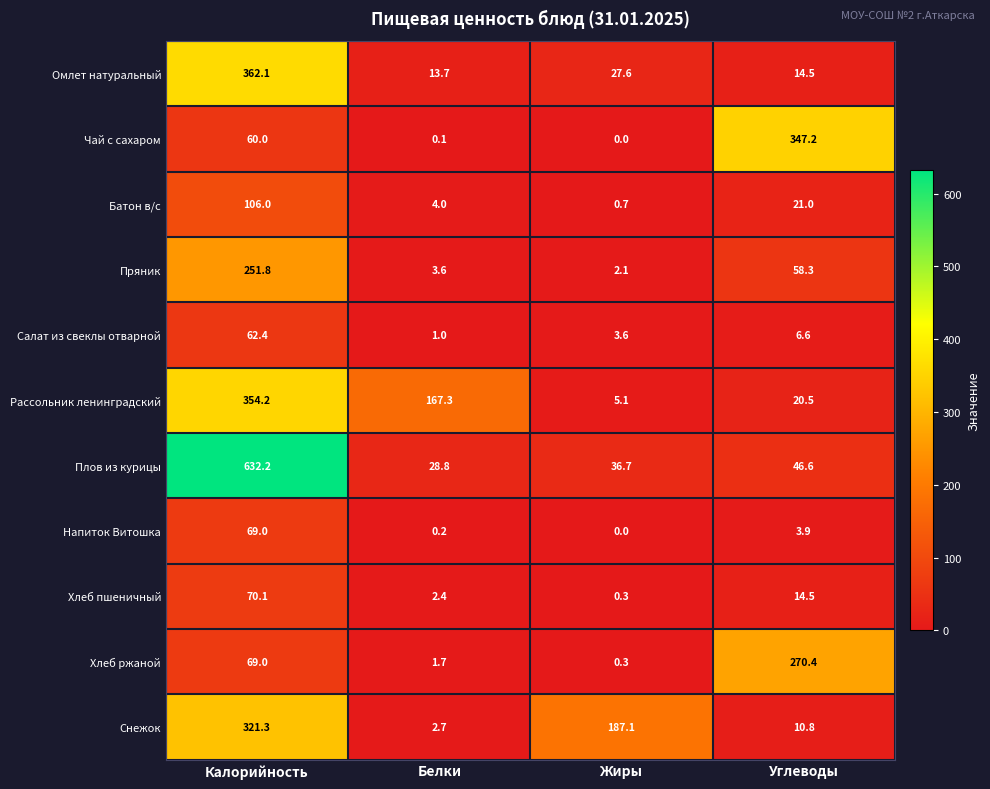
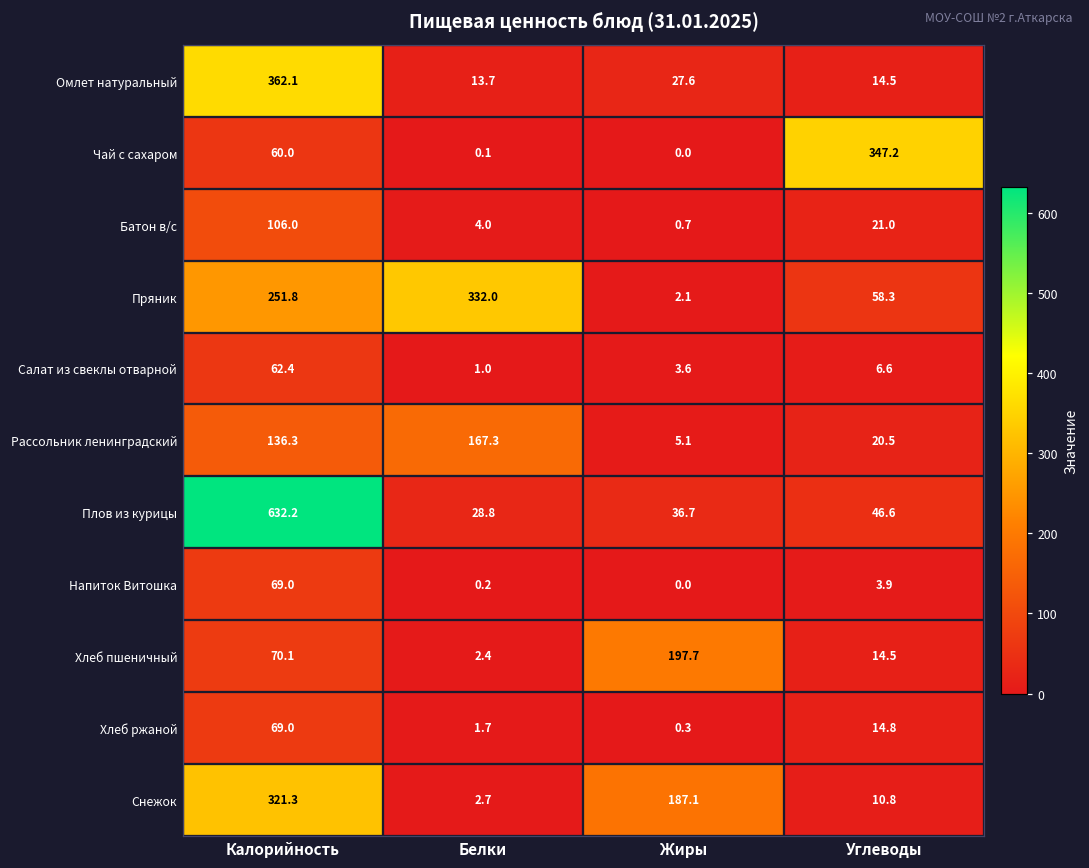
  {
    "Омлет натуральный": {
      "Калорийность": 362.1,
      "Белки": 13.7,
      "Жиры": 27.6,
      "Углеводы": 14.5
    },
    "Чай с сахаром": {
      "Калорийность": 60.0,
      "Белки": 0.1,
      "Жиры": 0.0,
      "Углеводы": 347.2
    },
    "Батон в/с": {
      "Калорийность": 106.0,
      "Белки": 4.0,
      "Жиры": 0.7,
      "Углеводы": 21.0
    },
    "Пряник": {
      "Калорийность": 251.8,
-     "Белки": 3.6,
+     "Белки": 332.0,
      "Жиры": 2.1,
      "Углеводы": 58.3
    },
    "Салат из свеклы отварной": {
      "Калорийность": 62.4,
      "Белки": 1.0,
      "Жиры": 3.6,
      "Углеводы": 6.6
    },
    "Рассольник ленинградский": {
-     "Калорийность": 354.2,
+     "Калорийность": 136.3,
      "Белки": 167.3,
      "Жиры": 5.1,
      "Углеводы": 20.5
    },
    "Плов из курицы": {
      "Калорийность": 632.2,
      "Белки": 28.8,
      "Жиры": 36.7,
      "Углеводы": 46.6
    },
    "Напиток Витошка": {
      "Калорийность": 69.0,
      "Белки": 0.2,
      "Жиры": 0.0,
      "Углеводы": 3.9
    },
    "Хлеб пшеничный": {
      "Калорийность": 70.1,
      "Белки": 2.4,
-     "Жиры": 0.3,
+     "Жиры": 197.7,
      "Углеводы": 14.5
    },
    "Хлеб ржаной": {
      "Калорийность": 69.0,
      "Белки": 1.7,
      "Жиры": 0.3,
-     "Углеводы": 270.4
+     "Углеводы": 14.8
    },
    "Снежок": {
      "Калорийность": 321.3,
      "Белки": 2.7,
      "Жиры": 187.1,
      "Углеводы": 10.8
    }
  }
